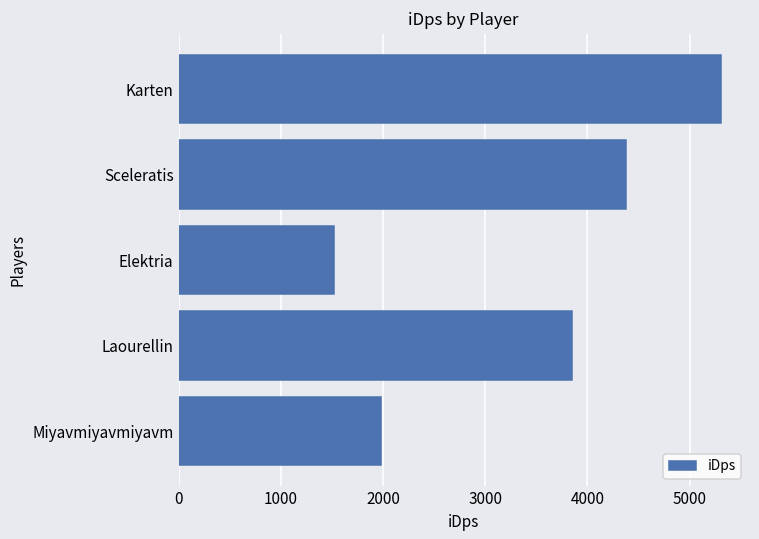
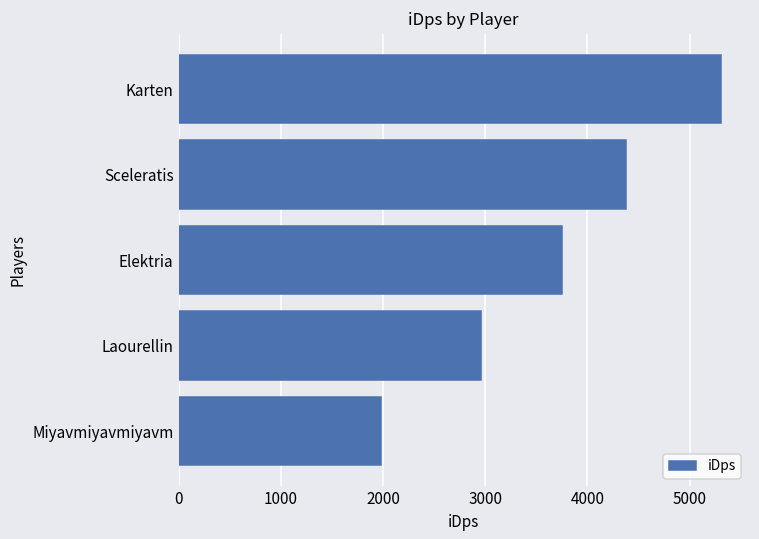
  {
    "Karten": 5300,
    "Sceleratis": 4400,
-   "Elektria": 1500,
-   "Laourellin": 3800,
+   "Elektria": 3800,
+   "Laourellin": 3000,
    "Miyavmiyavmiyavm": 2000
  }
